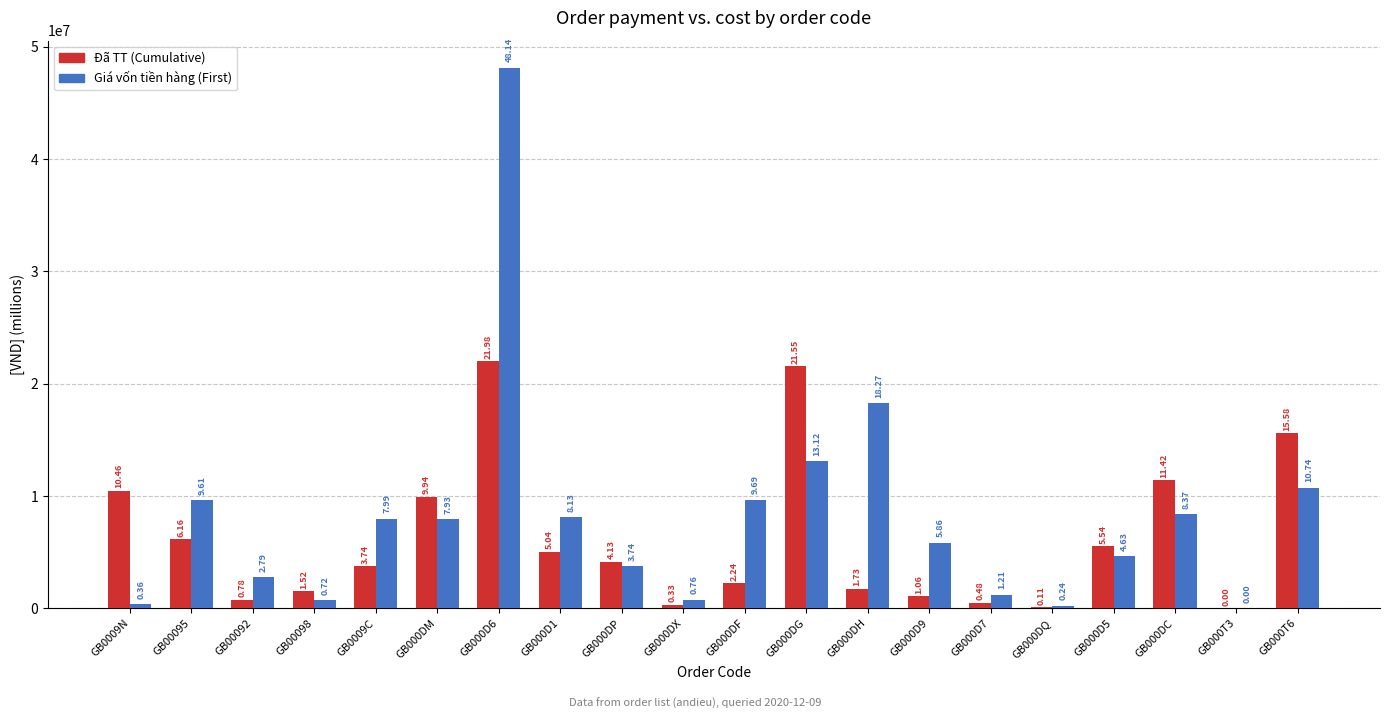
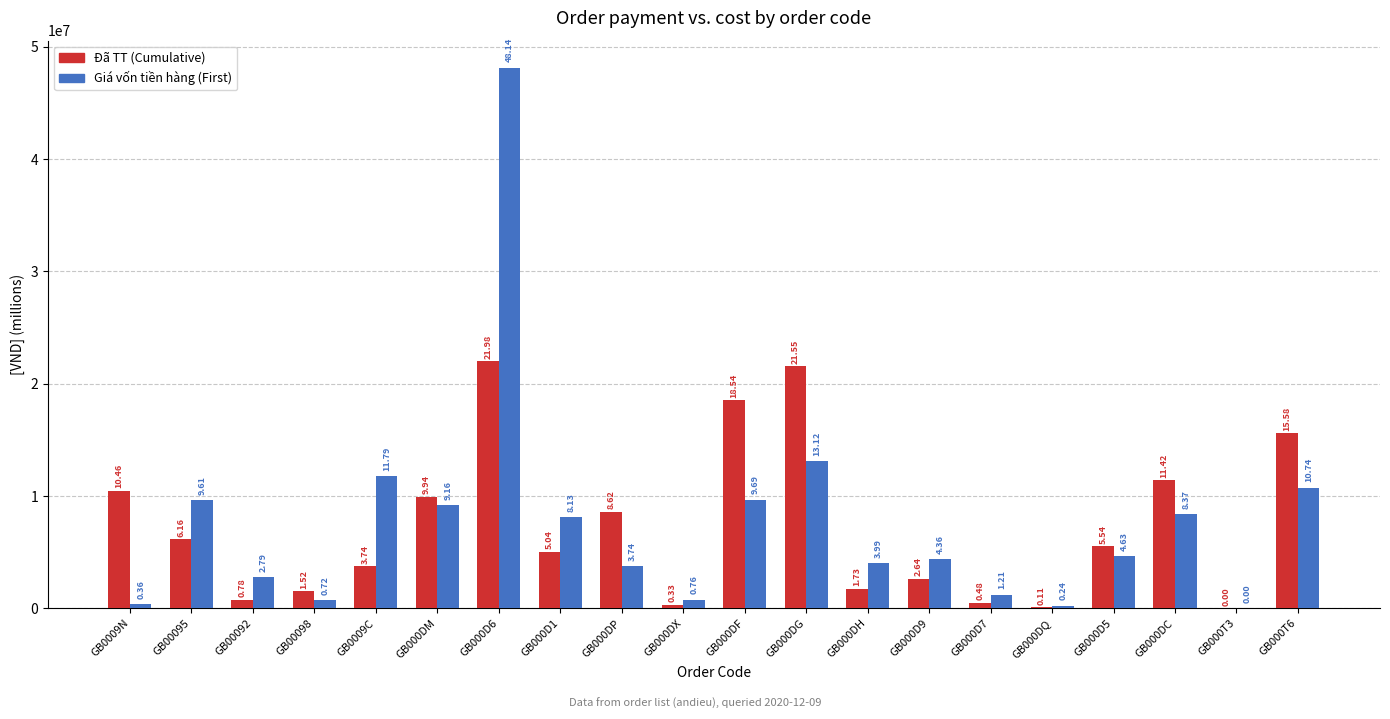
  {
    "Đã TT (Cumulative)": {
-     "GB000DP": 4.13,
-     "GB000DF": 2.24,
-     "GB000D9": 1.06
+     "GB000DP": 8.62,
+     "GB000DF": 18.54,
+     "GB000D9": 2.64
    },
    "Giá vốn tiền hàng (First)": {
-     "GB0009C": 7.99,
-     "GB000DM": 7.93,
-     "GB000DH": 18.27,
-     "GB000D9": 5.86
+     "GB0009C": 11.79,
+     "GB000DM": 9.16,
+     "GB000DH": 3.99,
+     "GB000D9": 4.36
    }
  }
